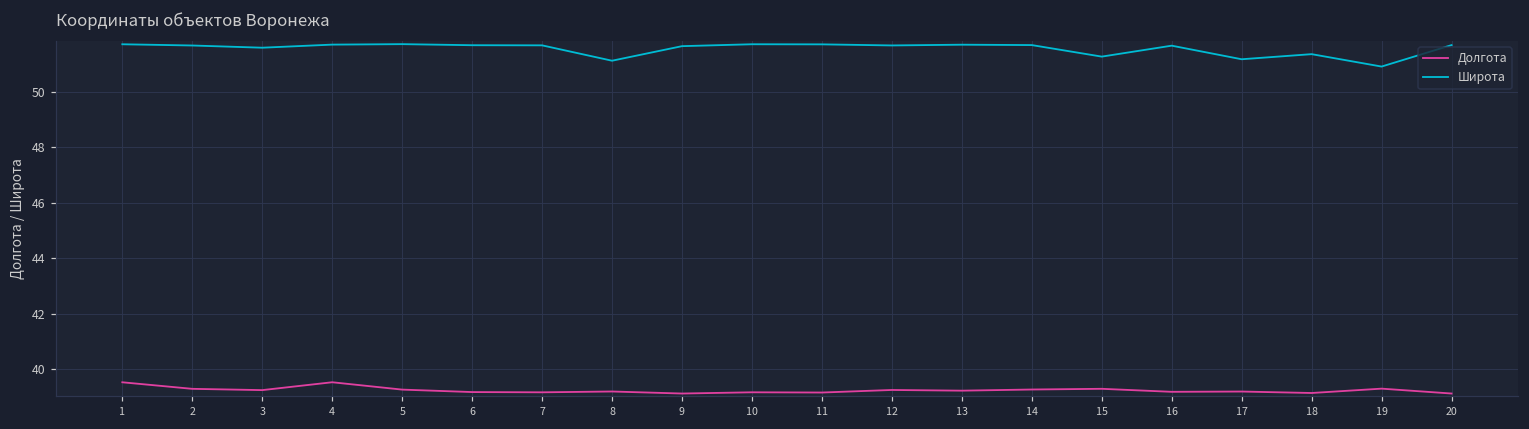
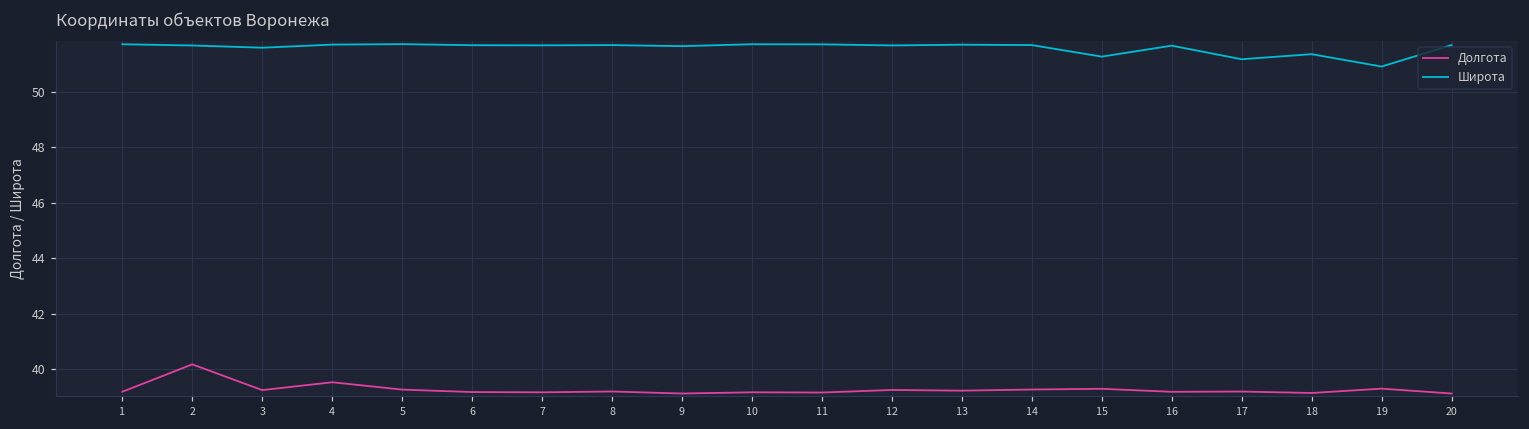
  {
    "Долгота": {
-     "1": 39.5,
-     "2": 39.3,
+     "1": 39.2,
+     "2": 40.2,
      "3": 39.2,
      "4": 39.5,
      "5": 39.3,
      "6": 39.2,
      "7": 39.2,
      "8": 39.2,
      "9": 39.1,
      "10": 39.2,
      "11": 39.2,
      "12": 39.3,
      "13": 39.2,
      "14": 39.3,
      "15": 39.3,
      "16": 39.2,
      "17": 39.2,
      "18": 39.1,
      "19": 39.3,
      "20": 39.1
    },
    "Широта": {
      "1": 51.7,
      "2": 51.7,
      "3": 51.6,
      "4": 51.7,
      "5": 51.7,
      "6": 51.7,
      "7": 51.7,
-     "8": 51.1,
+     "8": 51.7,
      "9": 51.6,
      "10": 51.7,
      "11": 51.7,
      "12": 51.7,
      "13": 51.7,
      "14": 51.7,
      "15": 51.3,
      "16": 51.7,
      "17": 51.2,
      "18": 51.4,
      "19": 50.9,
      "20": 51.7
    }
  }
